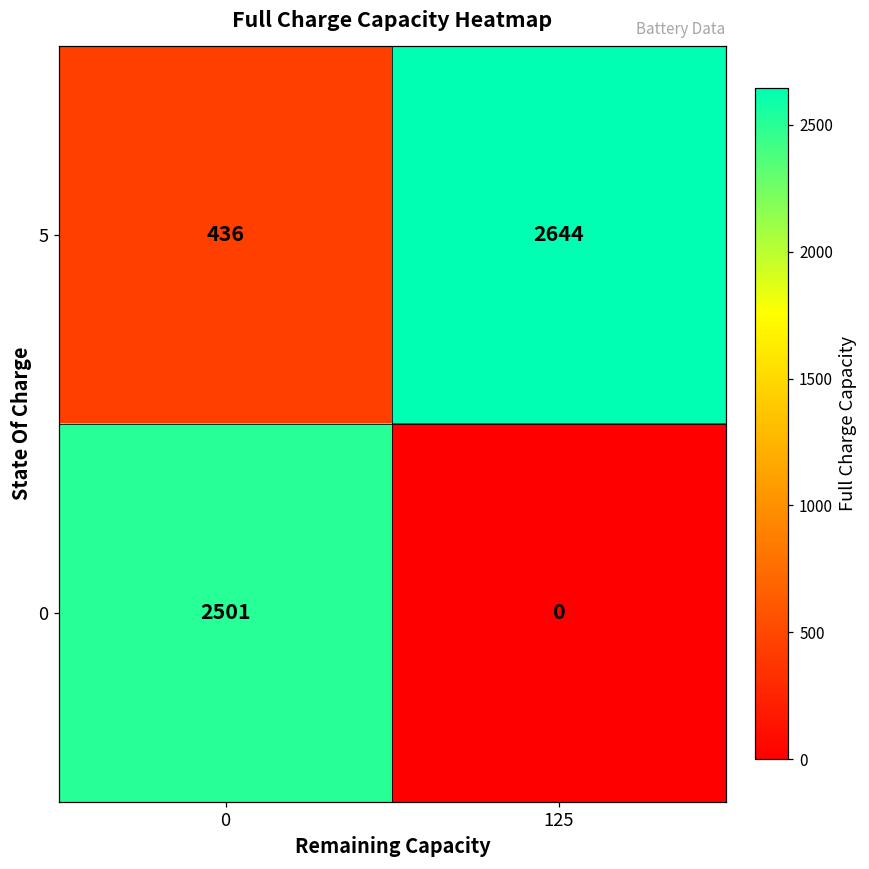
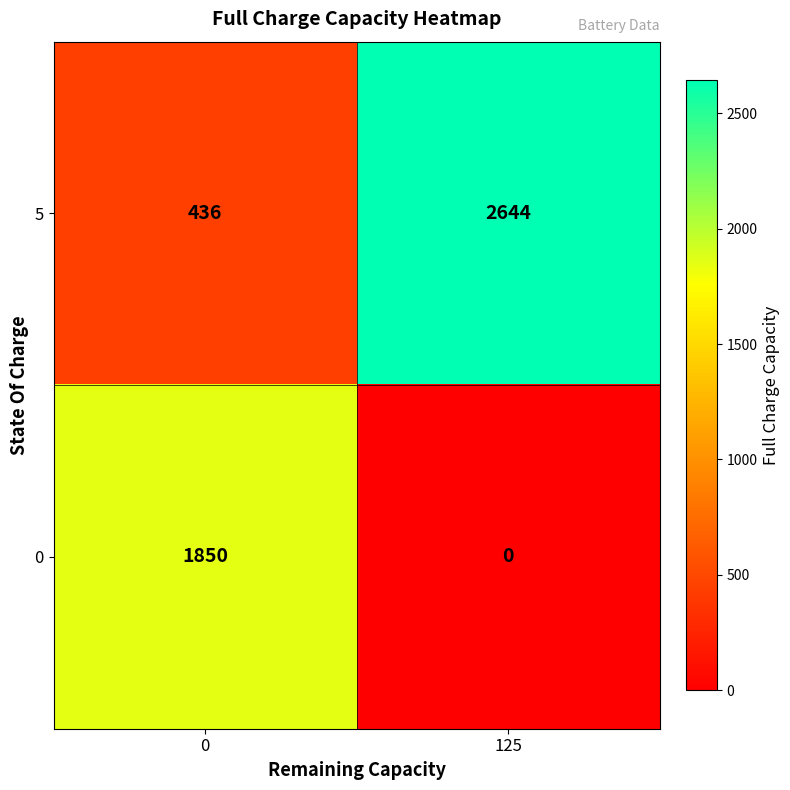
  {
    "5": {
      "0": 436,
      "125": 2644
    },
    "0": {
-     "0": 2501,
+     "0": 1850,
      "125": 0
    }
  }
